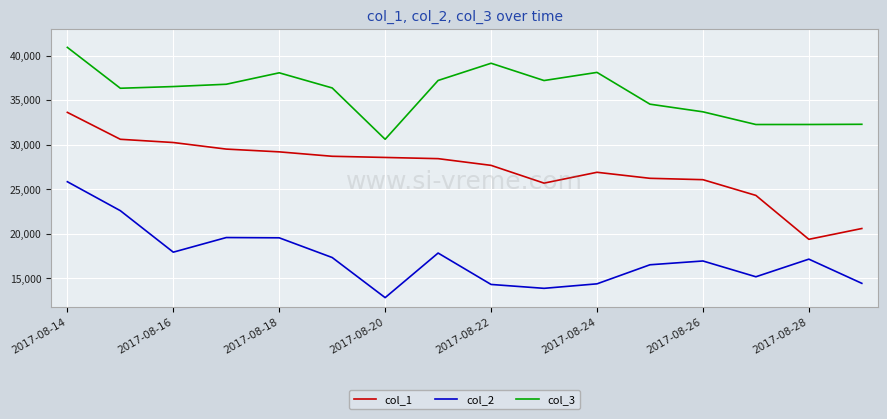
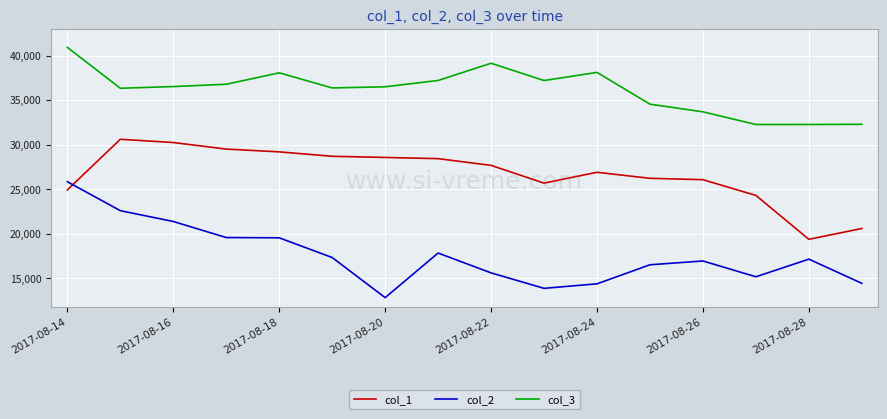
  {
    "col_1": {
-     "2017-08-14": "34,000",
+     "2017-08-14": "25,000",
      "2017-08-16": "30,000",
      "2017-08-18": "29,000",
      "2017-08-20": "29,000",
      "2017-08-22": "28,000",
      "2017-08-24": "27,000",
      "2017-08-26": "26,000",
      "2017-08-28": "19,000"
    },
    "col_2": {
      "2017-08-14": "26,000",
-     "2017-08-16": "18,000",
+     "2017-08-16": "21,000",
      "2017-08-18": "20,000",
      "2017-08-20": "13,000",
-     "2017-08-22": "14,000",
+     "2017-08-22": "16,000",
      "2017-08-24": "14,000",
      "2017-08-26": "17,000",
      "2017-08-28": "17,000"
    },
    "col_3": {
      "2017-08-14": "41,000",
      "2017-08-16": "37,000",
      "2017-08-18": "38,000",
-     "2017-08-20": "31,000",
+     "2017-08-20": "36,000",
      "2017-08-22": "39,000",
      "2017-08-24": "38,000",
      "2017-08-26": "34,000",
      "2017-08-28": "32,000"
    }
  }
